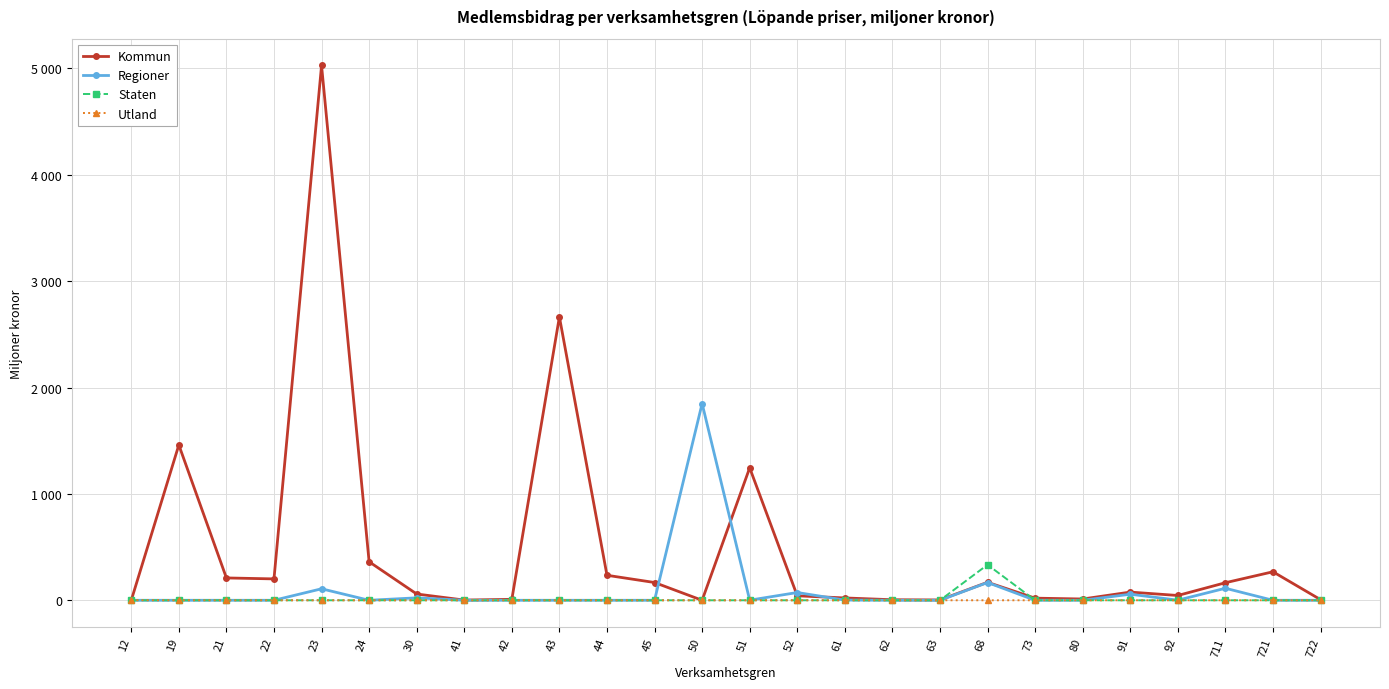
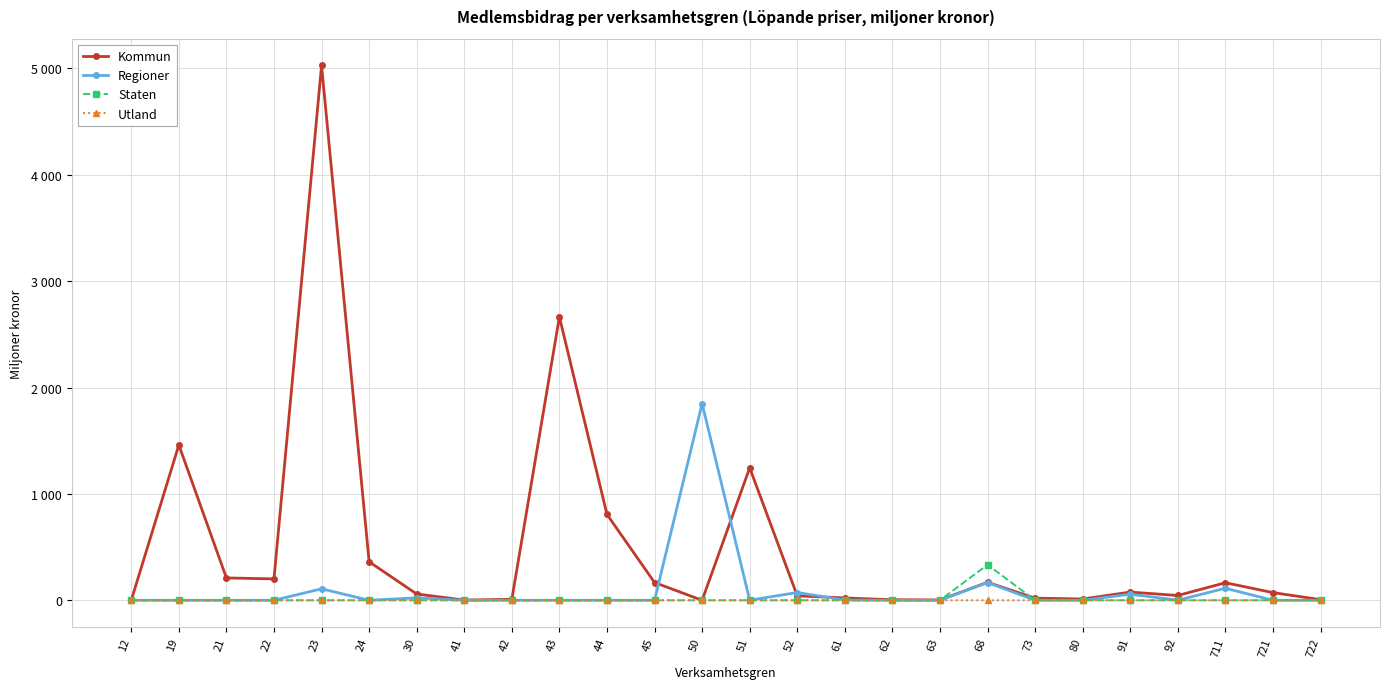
  {
    "Kommun": {
      "19": 1460,
      "21": 210,
      "22": 200,
      "23": 5030,
      "24": 360,
      "30": 60,
      "43": 2660,
-     "44": 240,
+     "44": 810,
      "45": 170,
      "51": 1250,
      "52": 40,
      "92": 50,
      "711": 170,
-     "721": 270
+     "721": 70
    },
    "Regioner": {
      "23": 110,
      "50": 1850,
      "52": 70,
      "711": 110
    },
    "Staten": {
      "68": 330
    },
    "Utland": {
      "68": 0
    }
  }
